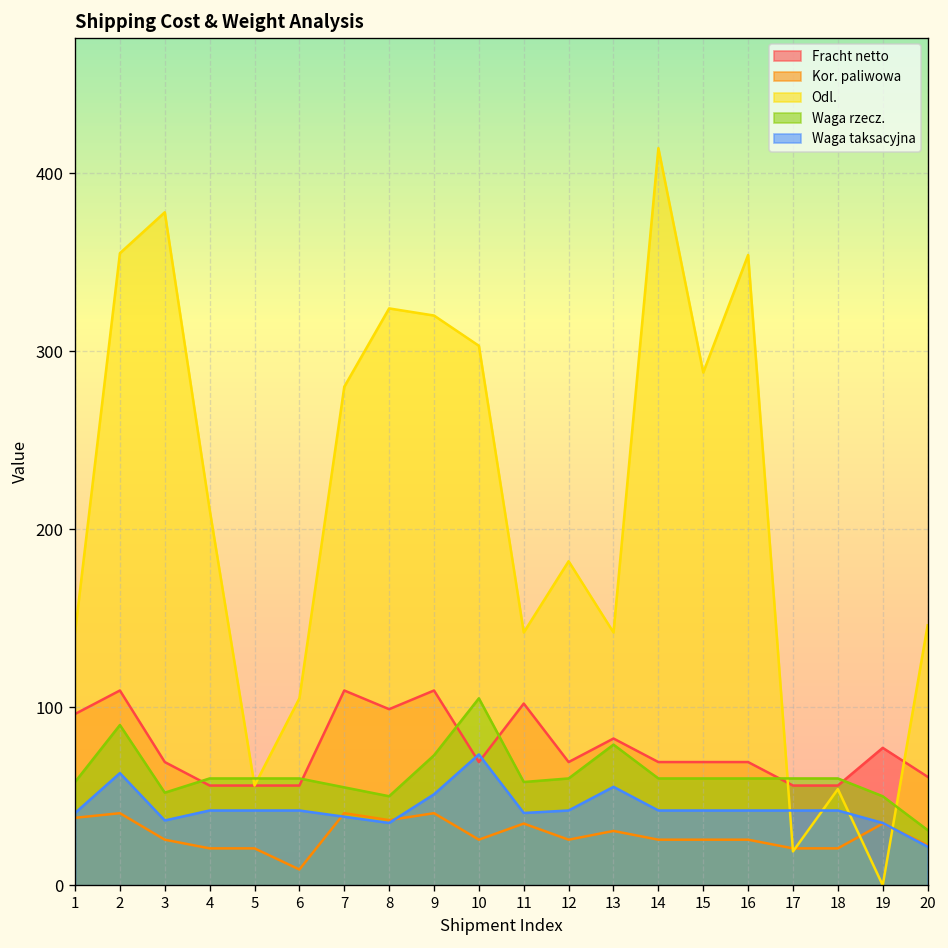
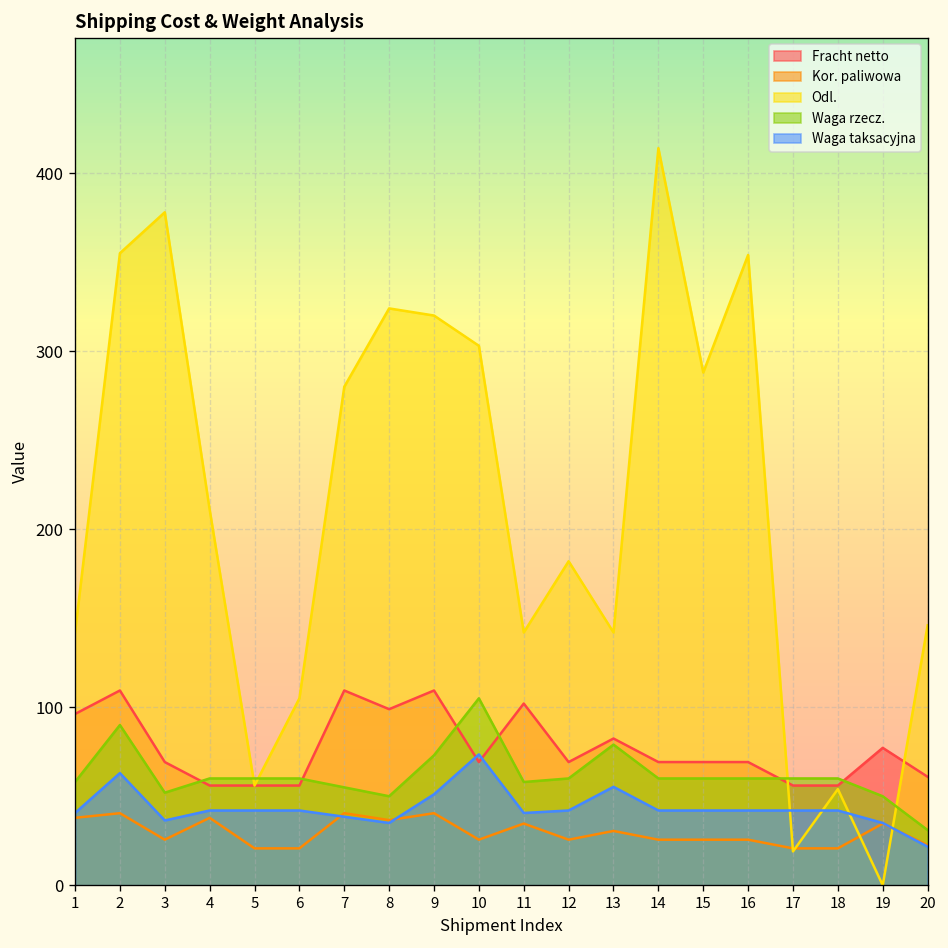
  {
    "Fracht netto": {
      "1": 96,
      "2": 109,
      "3": 69,
      "4": 56,
      "6": 56,
      "7": 109,
      "8": 99,
      "9": 109,
      "10": 69,
      "11": 102,
      "12": 69,
      "13": 82,
      "14": 69,
      "15": 69,
      "16": 69,
      "17": 56,
      "18": 56,
      "19": 77,
      "20": 61
    },
    "Kor. paliwowa": {
      "1": 38,
      "2": 40,
      "3": 26,
-     "4": 21,
+     "4": 38,
      "5": 21,
-     "6": 9,
+     "6": 21,
      "7": 40,
      "9": 40,
      "10": 26,
      "11": 35,
      "12": 26,
      "13": 31,
      "14": 26,
      "15": 26,
      "16": 26,
      "18": 21
    },
    "Odl.": {
      "1": 142,
      "2": 355,
      "3": 378,
      "4": 211,
      "6": 105,
      "7": 280,
      "8": 324,
      "9": 320,
      "10": 303,
      "11": 142,
      "12": 182,
      "13": 142,
      "14": 414,
      "15": 288,
      "16": 354,
      "18": 54,
      "19": 0,
      "20": 146
    },
    "Waga rzecz.": {
      "1": 58,
      "2": 90,
      "3": 52,
      "4": 60,
      "5": 60,
      "6": 60,
      "7": 55,
      "8": 50,
      "9": 73,
      "10": 105,
      "11": 58,
      "12": 60,
      "13": 79,
      "14": 60,
      "15": 60,
      "16": 60,
      "17": 60,
      "18": 60,
      "19": 50,
      "20": 31
    },
    "Waga taksacyjna": {
      "1": 41,
      "2": 63,
      "3": 36,
      "4": 42,
      "5": 42,
      "6": 42,
      "7": 39,
      "9": 51,
      "10": 74,
      "11": 41,
      "12": 42,
      "13": 55,
      "14": 42,
      "15": 42,
      "16": 42,
      "17": 42,
      "18": 42
    }
  }
